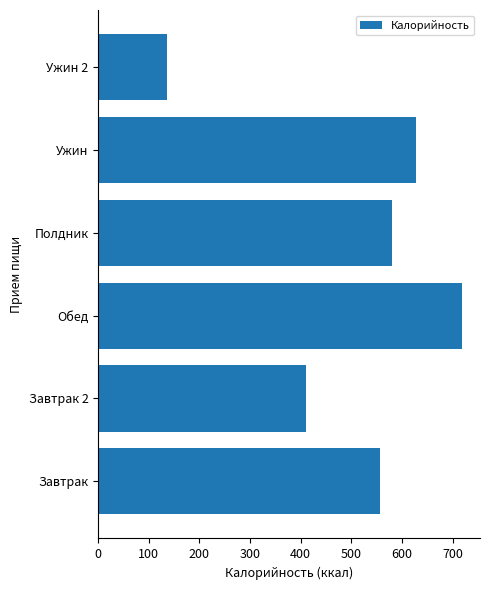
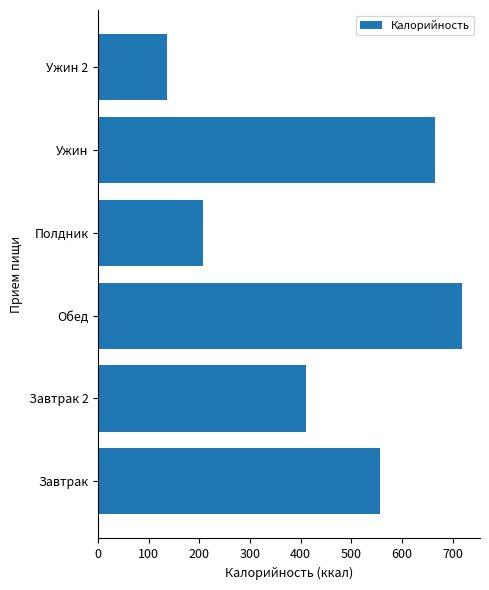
  {
    "Ужин 2": 140,
-   "Ужин": 630,
-   "Полдник": 580,
+   "Ужин": 660,
+   "Полдник": 210,
    "Обед": 720,
    "Завтрак 2": 410,
    "Завтрак": 560
  }
